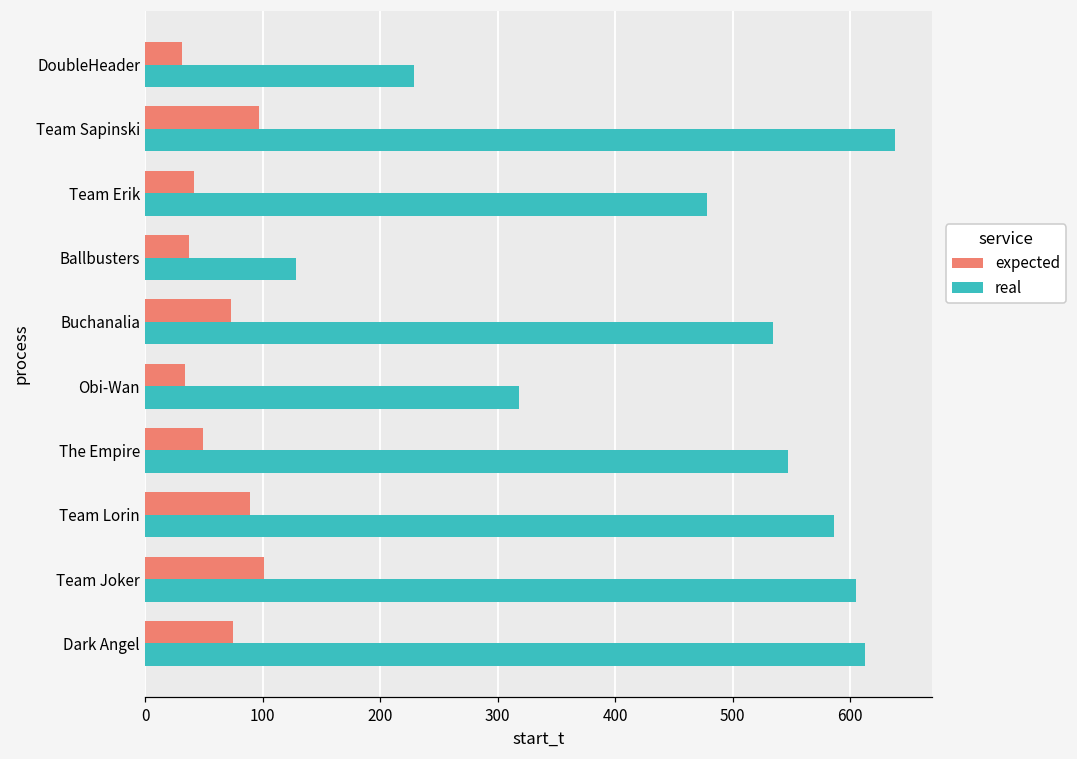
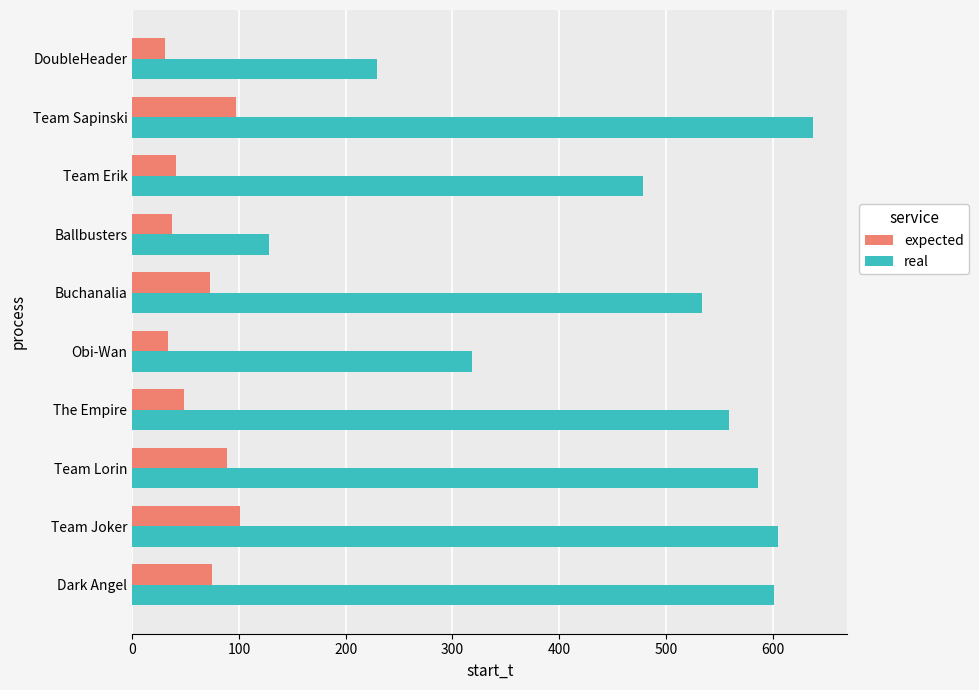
  {
    "expected": {
      "DoubleHeader": 31,
      "Team Sapinski": 97,
      "Team Erik": 41,
      "Ballbusters": 37,
      "Buchanalia": 73,
      "Obi-Wan": 34,
      "The Empire": 49,
      "Team Lorin": 89,
      "Team Joker": 101,
      "Dark Angel": 75
    },
    "real": {
      "DoubleHeader": 229,
      "Team Sapinski": 638,
      "Team Erik": 478,
      "Ballbusters": 128,
      "Buchanalia": 534,
      "Obi-Wan": 318,
-     "The Empire": 547,
+     "The Empire": 559,
      "Team Lorin": 586,
      "Team Joker": 605,
-     "Dark Angel": 613
+     "Dark Angel": 601
    }
  }
